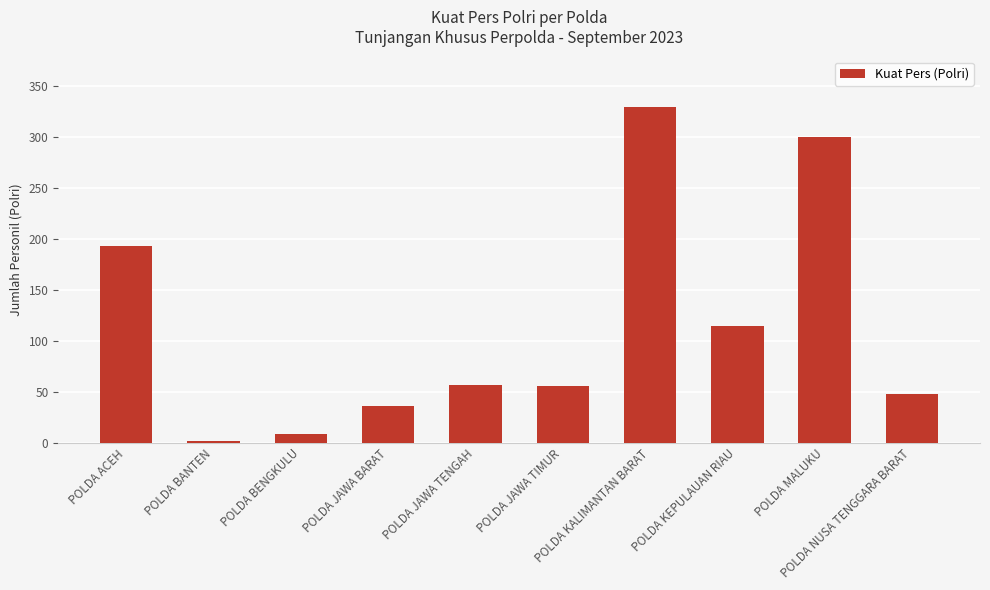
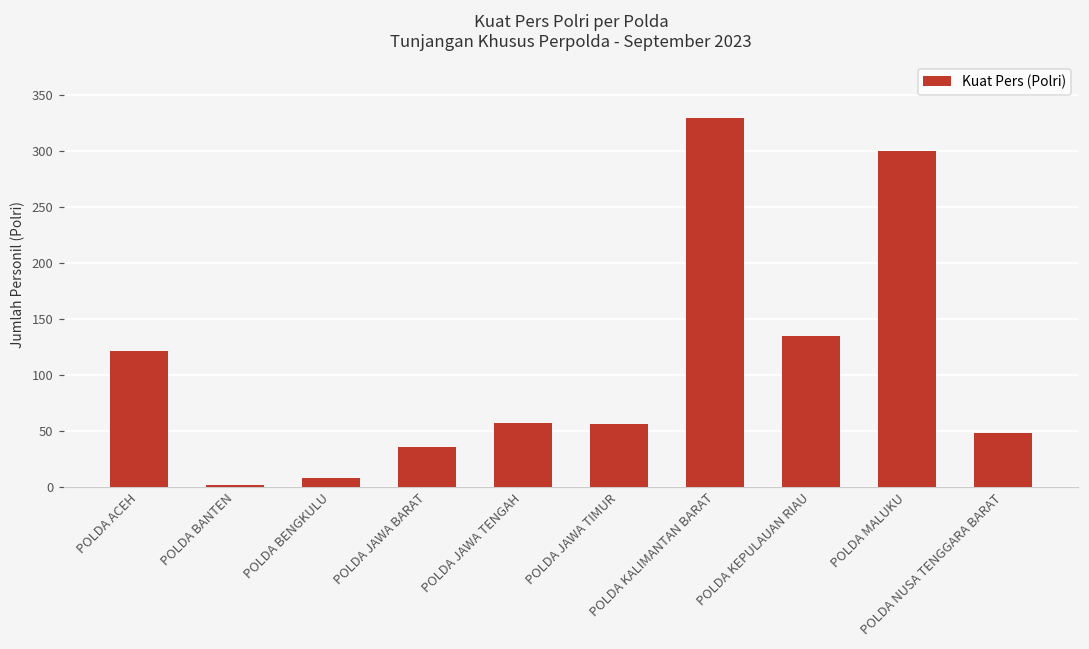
  {
-   "POLDA ACEH": 193,
+   "POLDA ACEH": 121,
    "POLDA BENGKULU": 8,
    "POLDA JAWA BARAT": 36,
    "POLDA JAWA TENGAH": 57,
    "POLDA JAWA TIMUR": 56,
    "POLDA KALIMANTAN BARAT": 330,
-   "POLDA KEPULAUAN RIAU": 115,
+   "POLDA KEPULAUAN RIAU": 135,
    "POLDA MALUKU": 300,
    "POLDA NUSA TENGGARA BARAT": 48
  }
